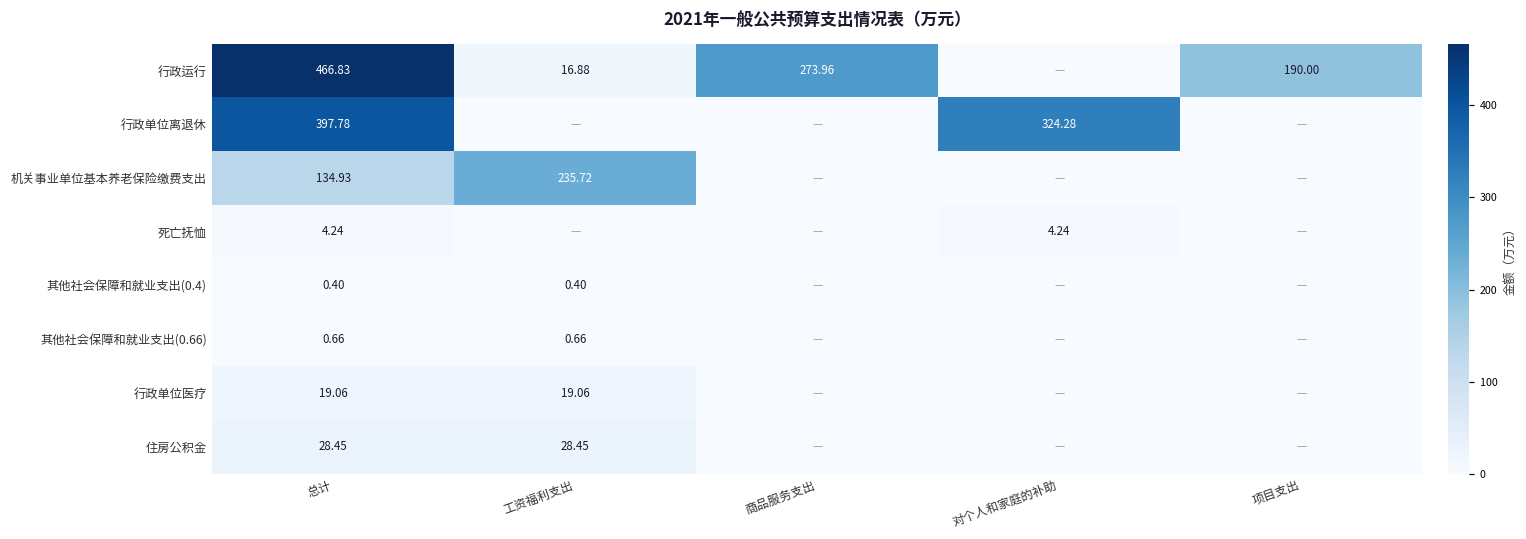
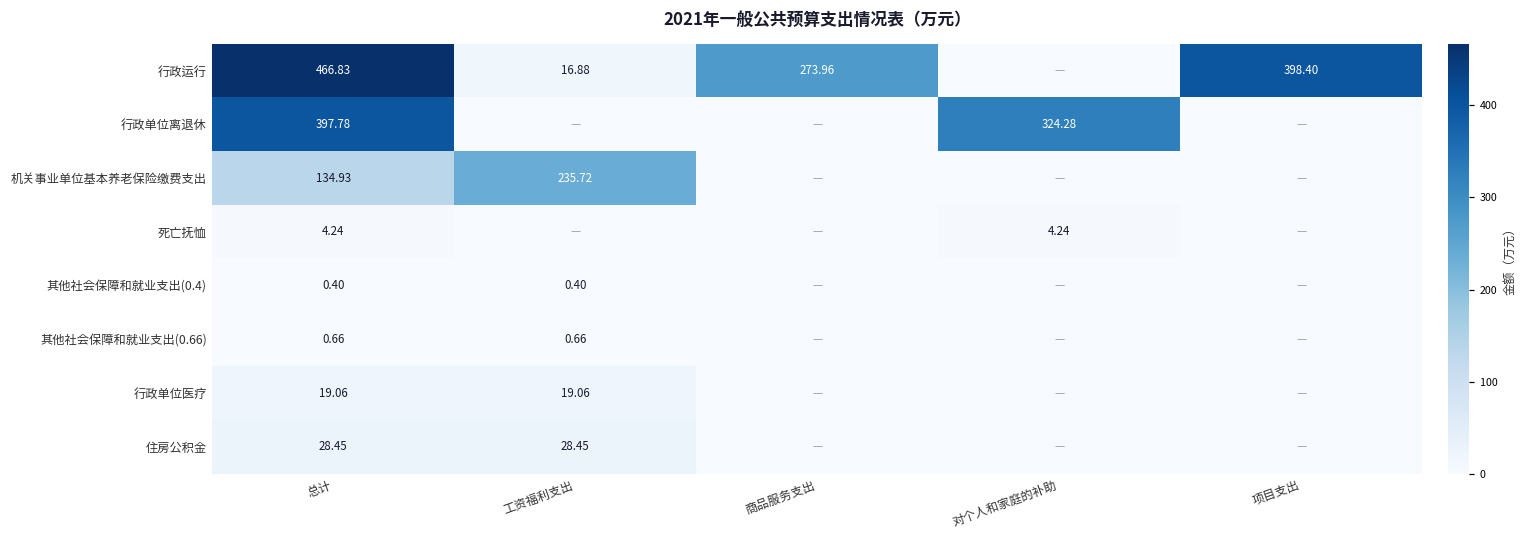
  {
    "行政运行": {
      "总计": 466.83,
      "工资福利支出": 16.88,
      "商品服务支出": 273.96,
-     "项目支出": 190.00
+     "项目支出": 398.40
    },
    "行政单位离退休": {
      "总计": 397.78,
      "对个人和家庭的补助": 324.28
    },
    "机关事业单位基本养老保险缴费支出": {
      "总计": 134.93,
      "工资福利支出": 235.72
    },
    "死亡抚恤": {
      "总计": 4.24,
      "对个人和家庭的补助": 4.24
    },
    "其他社会保障和就业支出(0.4)": {
      "总计": 0.40,
      "工资福利支出": 0.40
    },
    "其他社会保障和就业支出(0.66)": {
      "总计": 0.66,
      "工资福利支出": 0.66
    },
    "行政单位医疗": {
      "总计": 19.06,
      "工资福利支出": 19.06
    },
    "住房公积金": {
      "总计": 28.45,
      "工资福利支出": 28.45
    }
  }
